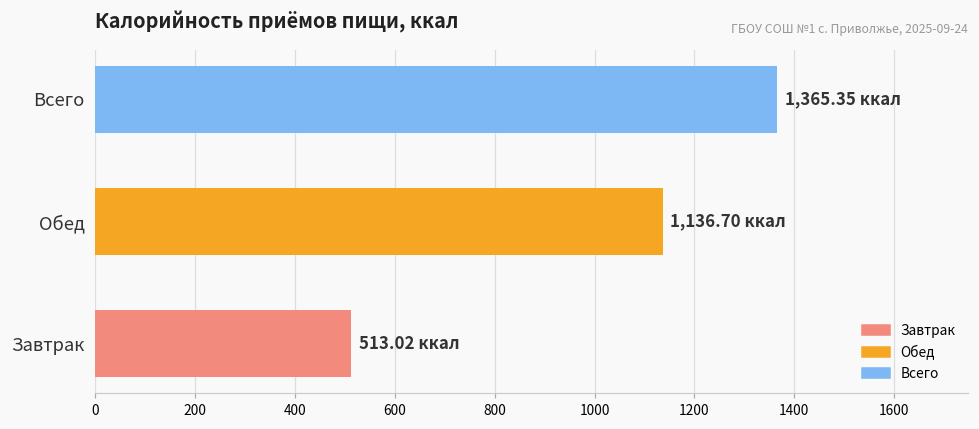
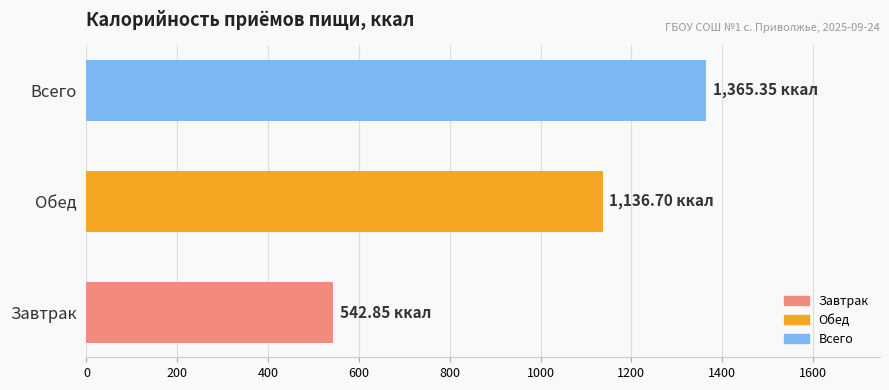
  {
    "Всего": "1,365.35",
    "Обед": "1,136.70",
-   "Завтрак": "513.02"
+   "Завтрак": "542.85"
  }
